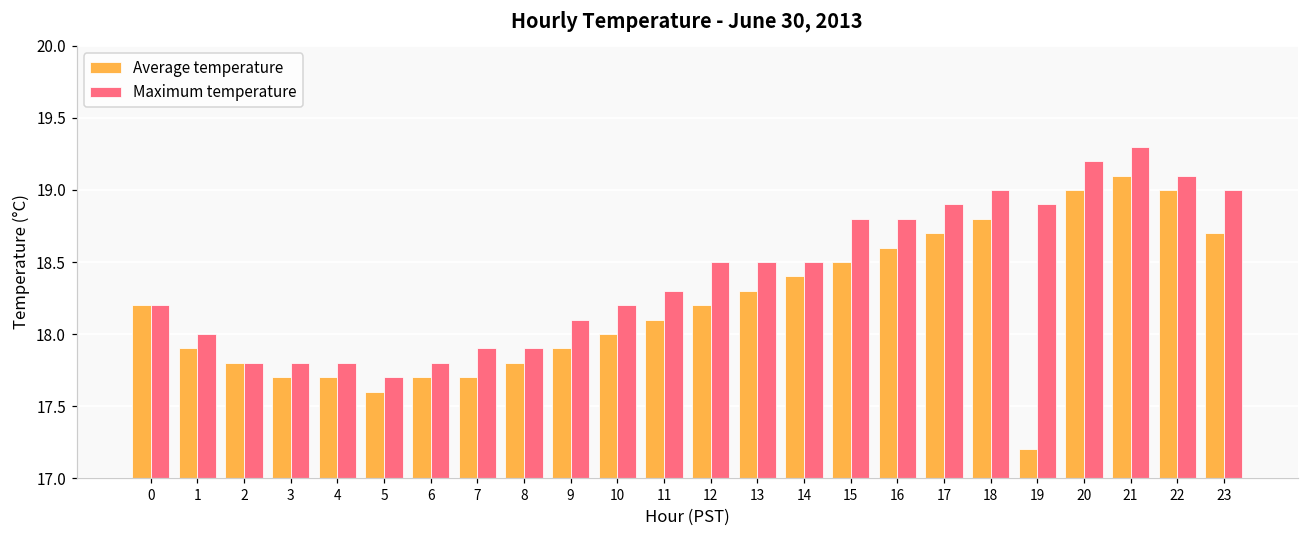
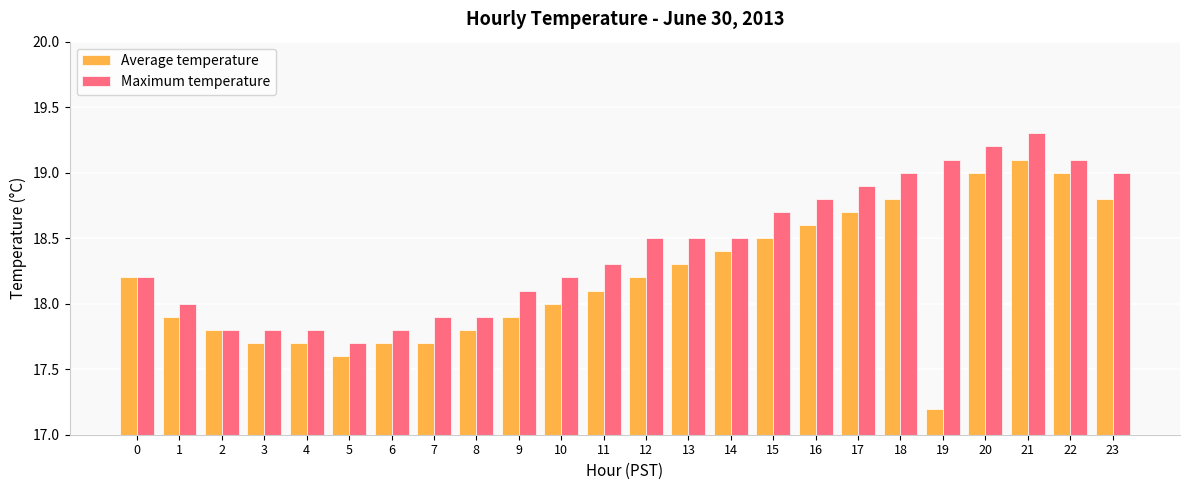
  {
    "Average temperature": {
      "0": 18.2,
      "1": 17.9,
      "2": 17.8,
      "3": 17.7,
      "4": 17.7,
      "5": 17.6,
      "6": 17.7,
      "7": 17.7,
      "8": 17.8,
      "9": 17.9,
      "10": 18.0,
      "11": 18.1,
      "12": 18.2,
      "13": 18.3,
      "14": 18.4,
      "15": 18.5,
      "16": 18.6,
      "17": 18.7,
      "18": 18.8,
      "19": 17.2,
      "20": 19.0,
      "21": 19.1,
      "22": 19.0,
-     "23": 18.7
+     "23": 18.8
    },
    "Maximum temperature": {
      "0": 18.2,
      "1": 18.0,
      "2": 17.8,
      "3": 17.8,
      "4": 17.8,
      "5": 17.7,
      "6": 17.8,
      "7": 17.9,
      "8": 17.9,
      "9": 18.1,
      "10": 18.2,
      "11": 18.3,
      "12": 18.5,
      "13": 18.5,
      "14": 18.5,
-     "15": 18.8,
+     "15": 18.7,
      "16": 18.8,
      "17": 18.9,
      "18": 19.0,
-     "19": 18.9,
+     "19": 19.1,
      "20": 19.2,
      "21": 19.3,
      "22": 19.1,
      "23": 19.0
    }
  }
